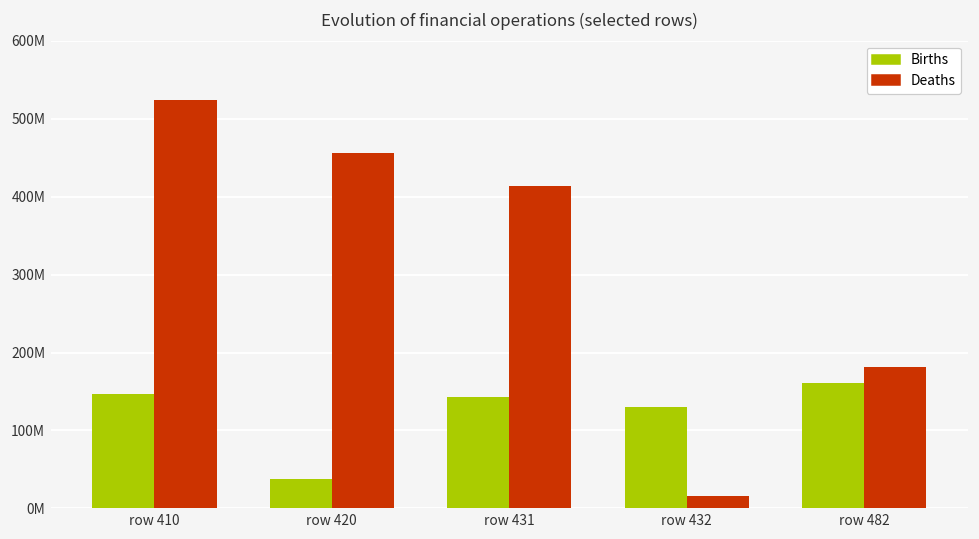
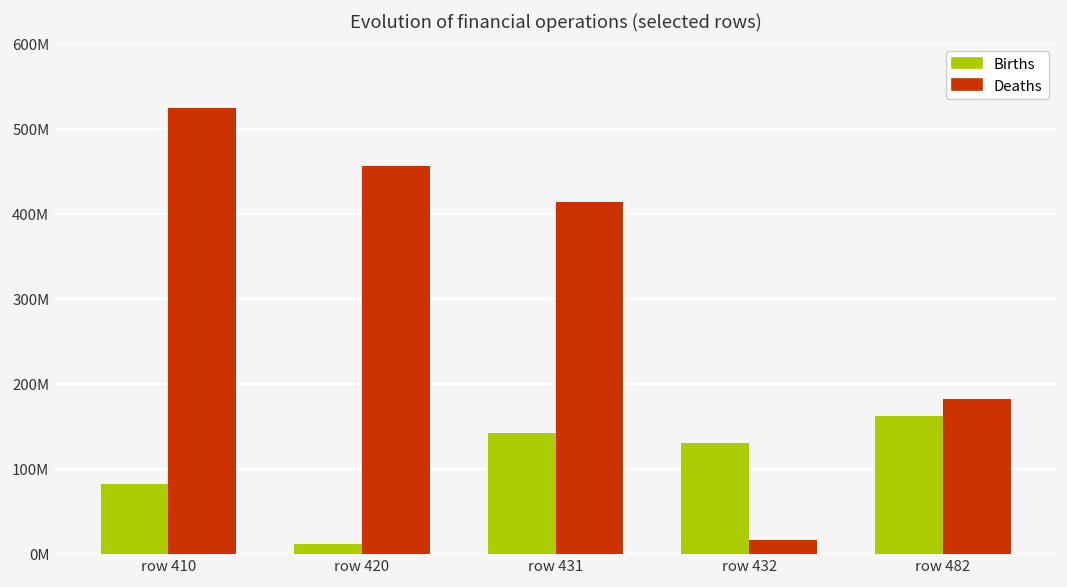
  {
    "Births": {
-     "row 410": 150000000,
-     "row 420": 40000000,
+     "row 410": 80000000,
+     "row 420": 10000000,
      "row 431": 140000000,
      "row 432": 130000000,
      "row 482": 160000000
    },
    "Deaths": {
      "row 410": 520000000,
      "row 420": 460000000,
      "row 431": 410000000,
      "row 432": 20000000,
      "row 482": 180000000
    }
  }
